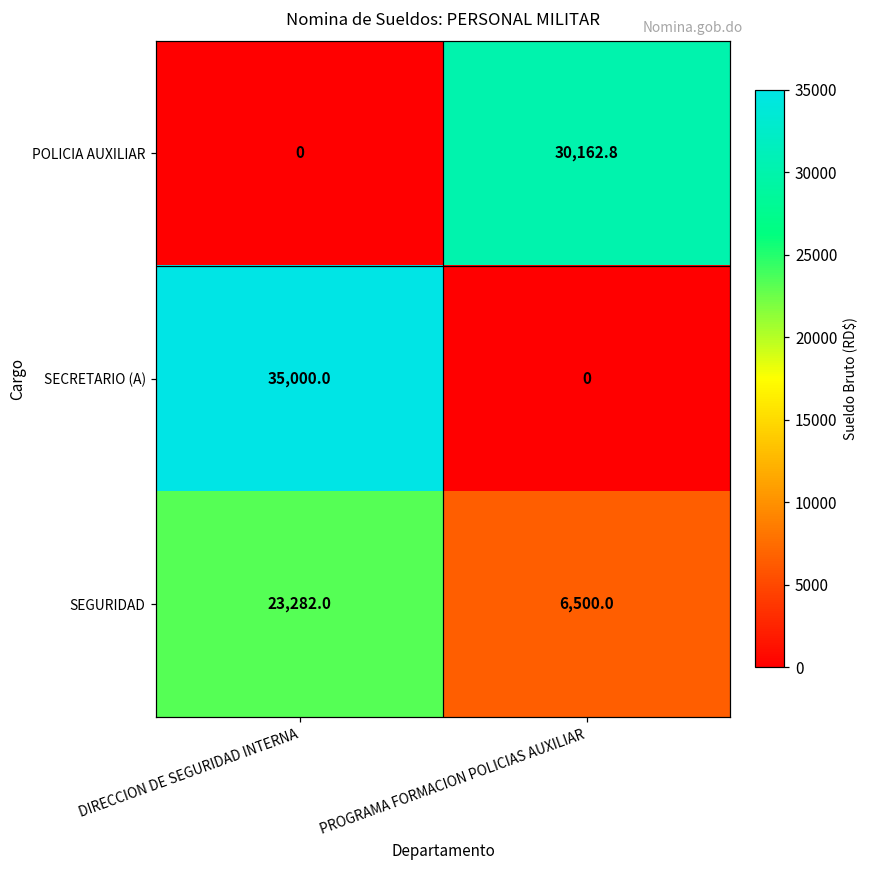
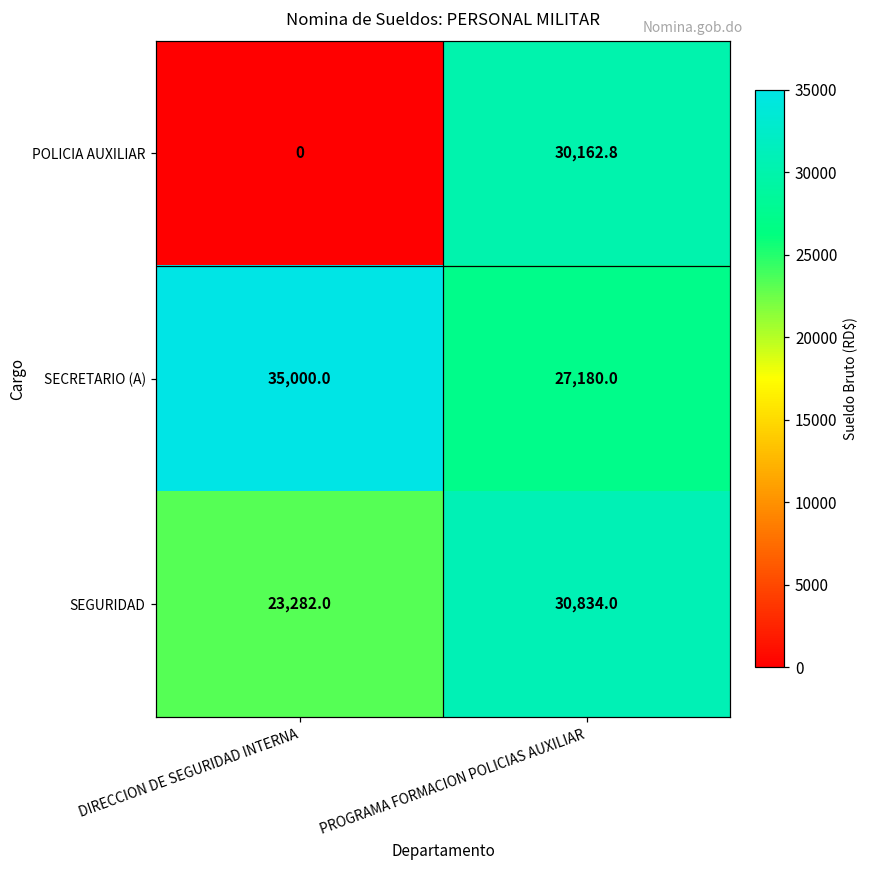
  {
    "POLICIA AUXILIAR": {
      "DIRECCION DE SEGURIDAD INTERNA": "0",
      "PROGRAMA FORMACION POLICIAS AUXILIAR": "30,162.8"
    },
    "SECRETARIO (A)": {
      "DIRECCION DE SEGURIDAD INTERNA": "35,000.0",
-     "PROGRAMA FORMACION POLICIAS AUXILIAR": "0"
+     "PROGRAMA FORMACION POLICIAS AUXILIAR": "27,180.0"
    },
    "SEGURIDAD": {
      "DIRECCION DE SEGURIDAD INTERNA": "23,282.0",
-     "PROGRAMA FORMACION POLICIAS AUXILIAR": "6,500.0"
+     "PROGRAMA FORMACION POLICIAS AUXILIAR": "30,834.0"
    }
  }
